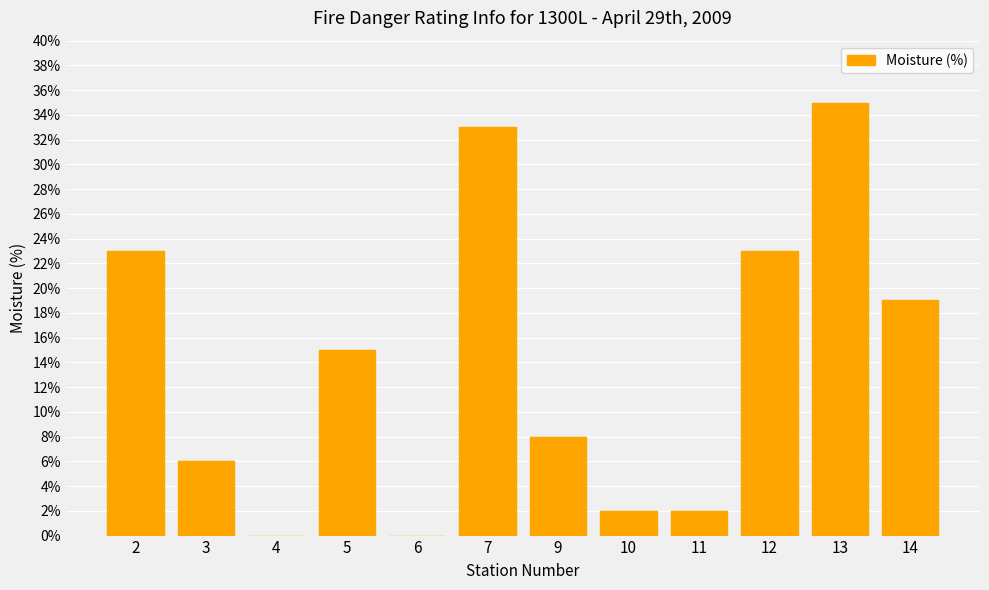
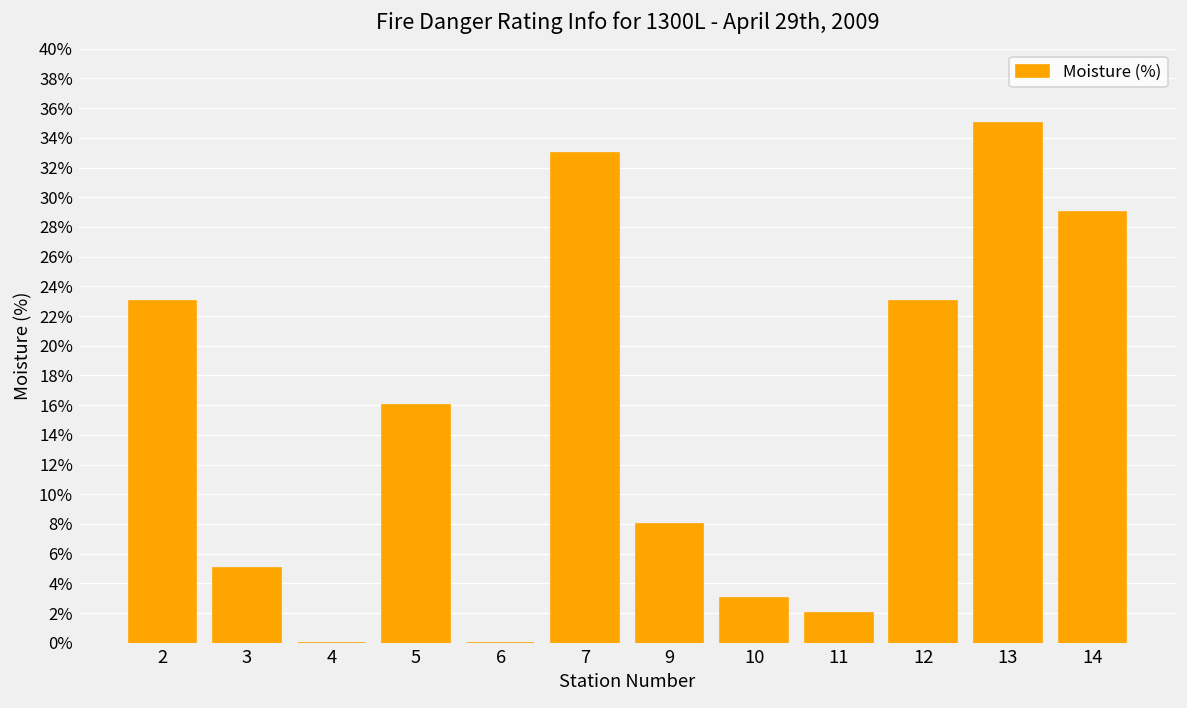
  {
    "2": "23%",
-   "3": "6%",
+   "3": "5%",
    "4": "0%",
-   "5": "15%",
+   "5": "16%",
    "6": "0%",
    "7": "33%",
    "9": "8%",
-   "10": "2%",
+   "10": "3%",
    "11": "2%",
    "12": "23%",
    "13": "35%",
-   "14": "19%"
+   "14": "29%"
  }
